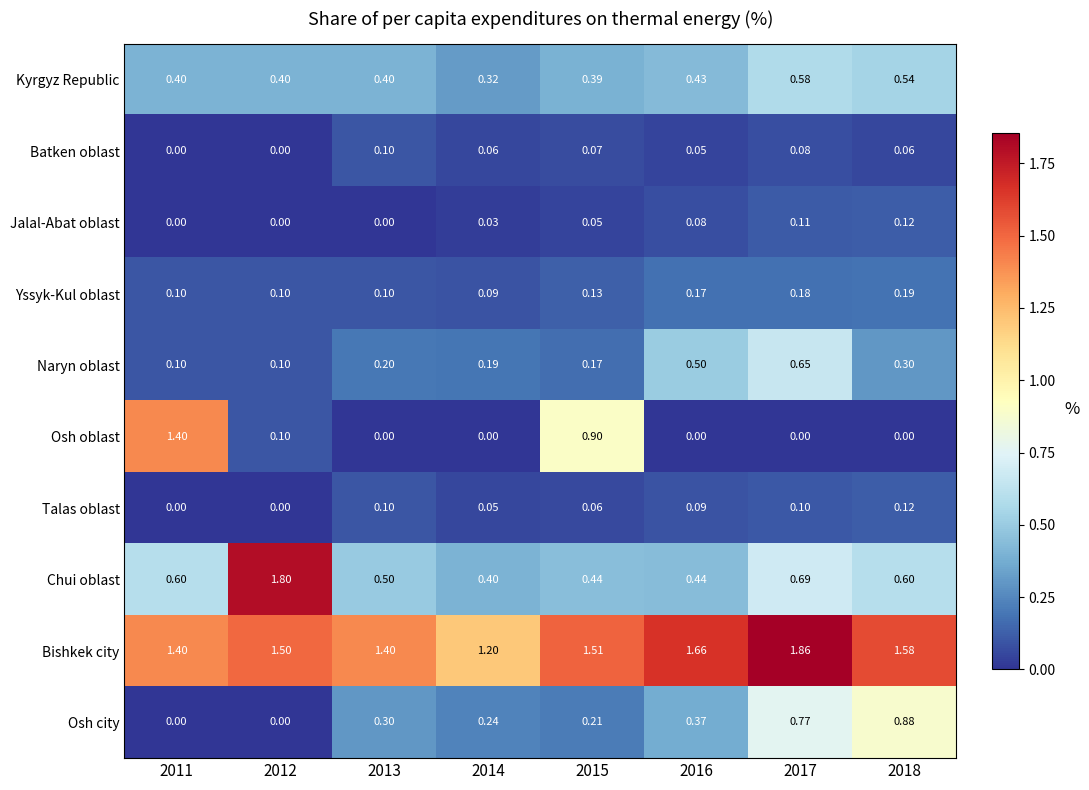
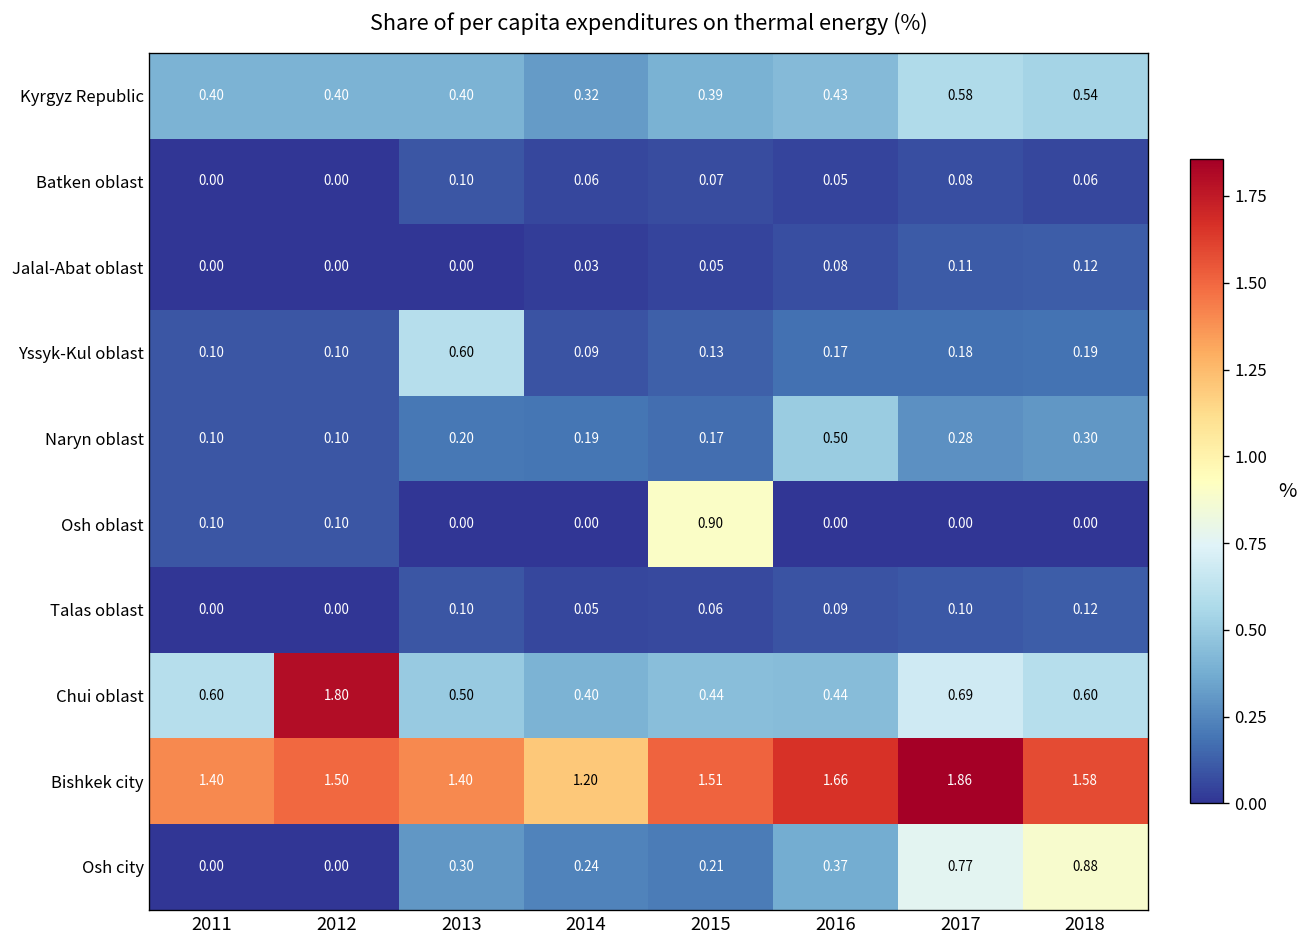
  {
    "Kyrgyz Republic": {
      "2011": 0.40,
      "2012": 0.40,
      "2013": 0.40,
      "2014": 0.32,
      "2015": 0.39,
      "2016": 0.43,
      "2017": 0.58,
      "2018": 0.54
    },
    "Batken oblast": {
      "2011": 0.00,
      "2012": 0.00,
      "2013": 0.10,
      "2014": 0.06,
      "2015": 0.07,
      "2016": 0.05,
      "2017": 0.08,
      "2018": 0.06
    },
    "Jalal-Abat oblast": {
      "2011": 0.00,
      "2012": 0.00,
      "2013": 0.00,
      "2014": 0.03,
      "2015": 0.05,
      "2016": 0.08,
      "2017": 0.11,
      "2018": 0.12
    },
    "Yssyk-Kul oblast": {
      "2011": 0.10,
      "2012": 0.10,
-     "2013": 0.10,
+     "2013": 0.60,
      "2014": 0.09,
      "2015": 0.13,
      "2016": 0.17,
      "2017": 0.18,
      "2018": 0.19
    },
    "Naryn oblast": {
      "2011": 0.10,
      "2012": 0.10,
      "2013": 0.20,
      "2014": 0.19,
      "2015": 0.17,
      "2016": 0.50,
-     "2017": 0.65,
+     "2017": 0.28,
      "2018": 0.30
    },
    "Osh oblast": {
-     "2011": 1.40,
+     "2011": 0.10,
      "2012": 0.10,
      "2013": 0.00,
      "2014": 0.00,
      "2015": 0.90,
      "2016": 0.00,
      "2017": 0.00,
      "2018": 0.00
    },
    "Talas oblast": {
      "2011": 0.00,
      "2012": 0.00,
      "2013": 0.10,
      "2014": 0.05,
      "2015": 0.06,
      "2016": 0.09,
      "2017": 0.10,
      "2018": 0.12
    },
    "Chui oblast": {
      "2011": 0.60,
      "2012": 1.80,
      "2013": 0.50,
      "2014": 0.40,
      "2015": 0.44,
      "2016": 0.44,
      "2017": 0.69,
      "2018": 0.60
    },
    "Bishkek city": {
      "2011": 1.40,
      "2012": 1.50,
      "2013": 1.40,
      "2014": 1.20,
      "2015": 1.51,
      "2016": 1.66,
      "2017": 1.86,
      "2018": 1.58
    },
    "Osh city": {
      "2011": 0.00,
      "2012": 0.00,
      "2013": 0.30,
      "2014": 0.24,
      "2015": 0.21,
      "2016": 0.37,
      "2017": 0.77,
      "2018": 0.88
    }
  }
